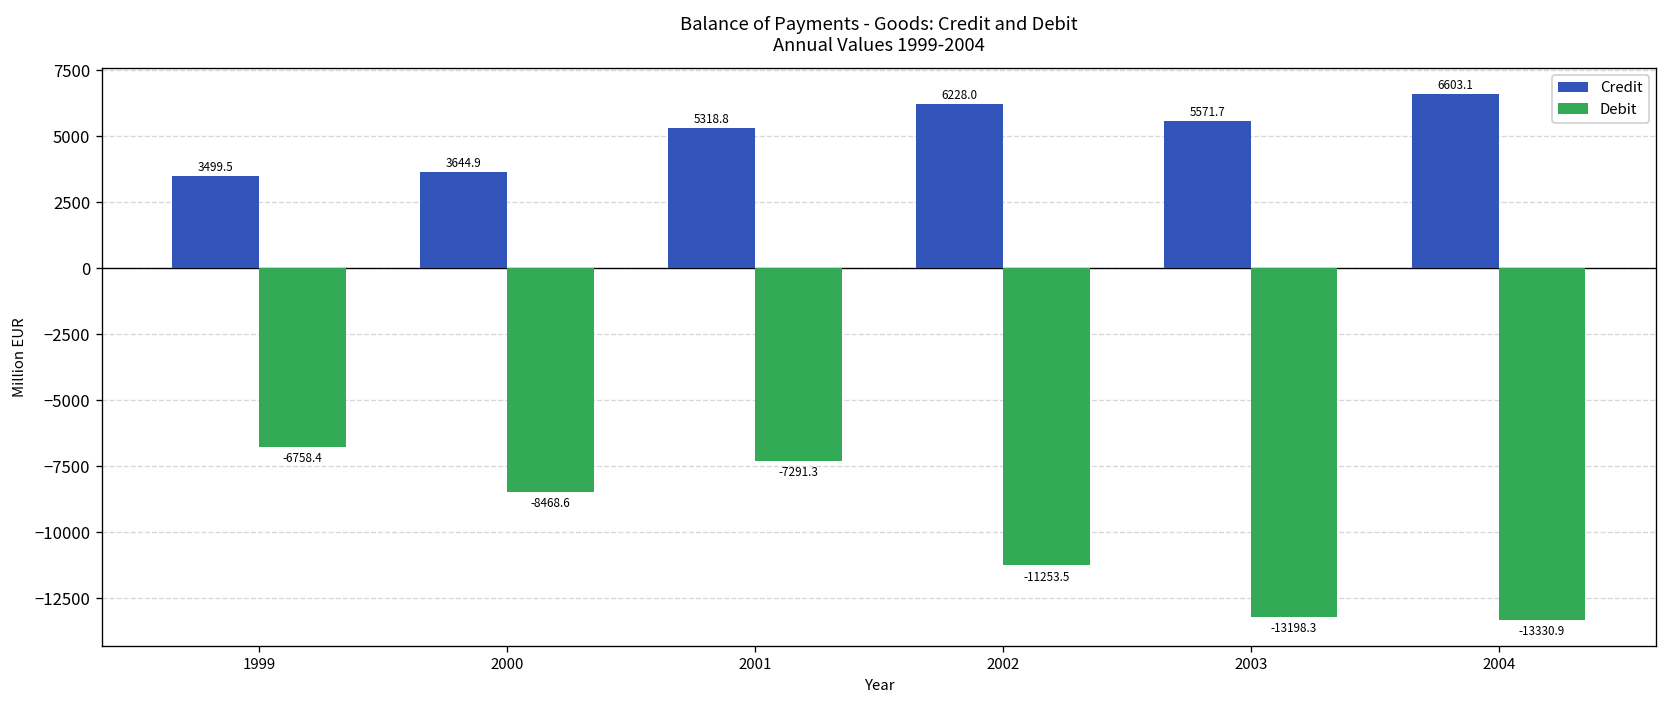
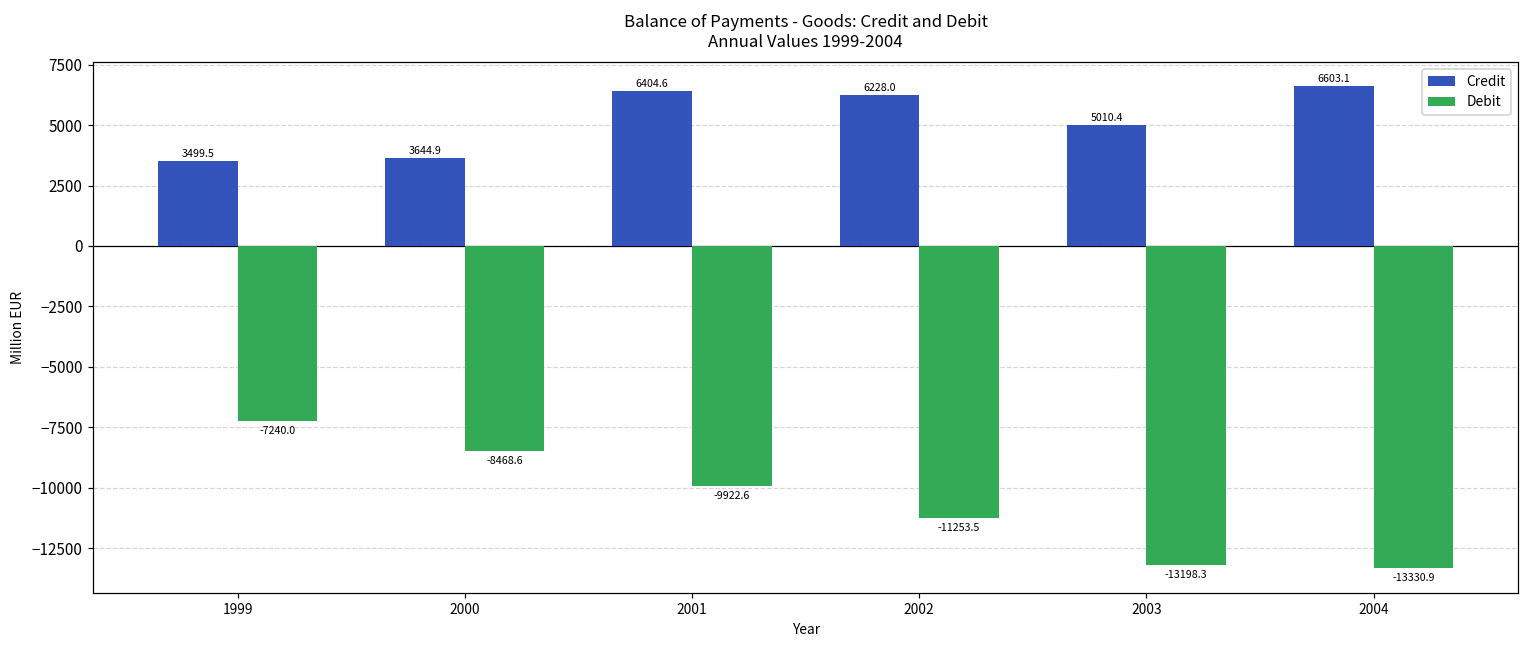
  {
    "Credit": {
      "1999": 3499.5,
      "2000": 3644.9,
-     "2001": 5318.8,
+     "2001": 6404.6,
      "2002": 6228.0,
-     "2003": 5571.7,
+     "2003": 5010.4,
      "2004": 6603.1
    },
    "Debit": {
-     "1999": -6758.4,
+     "1999": -7240.0,
      "2000": -8468.6,
-     "2001": -7291.3,
+     "2001": -9922.6,
      "2002": -11253.5,
      "2003": -13198.3,
      "2004": -13330.9
    }
  }
